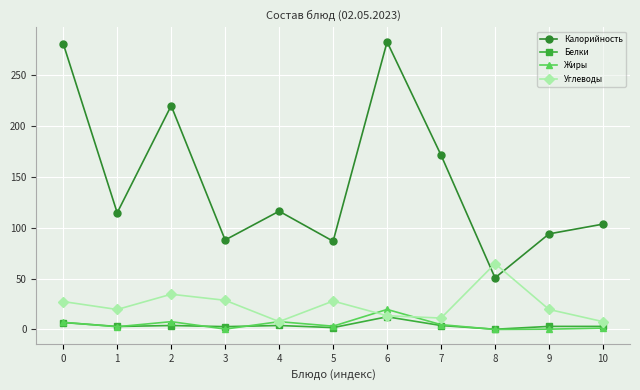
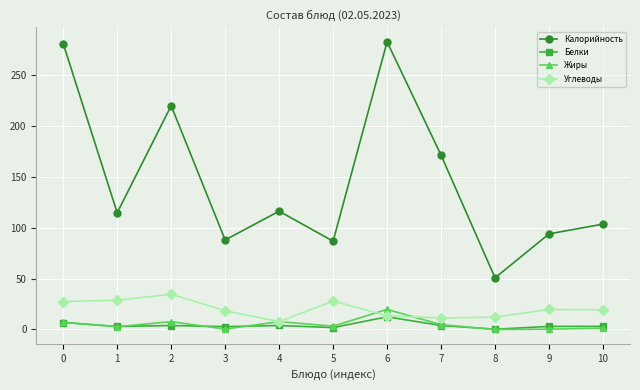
  {
    "Углеводы": {
      "0": 27,
-     "1": 20,
+     "1": 29,
      "2": 35,
-     "3": 29,
+     "3": 18,
      "5": 28,
      "7": 11,
-     "8": 65,
+     "8": 12,
      "9": 20,
-     "10": 8
+     "10": 19
    }
  }
